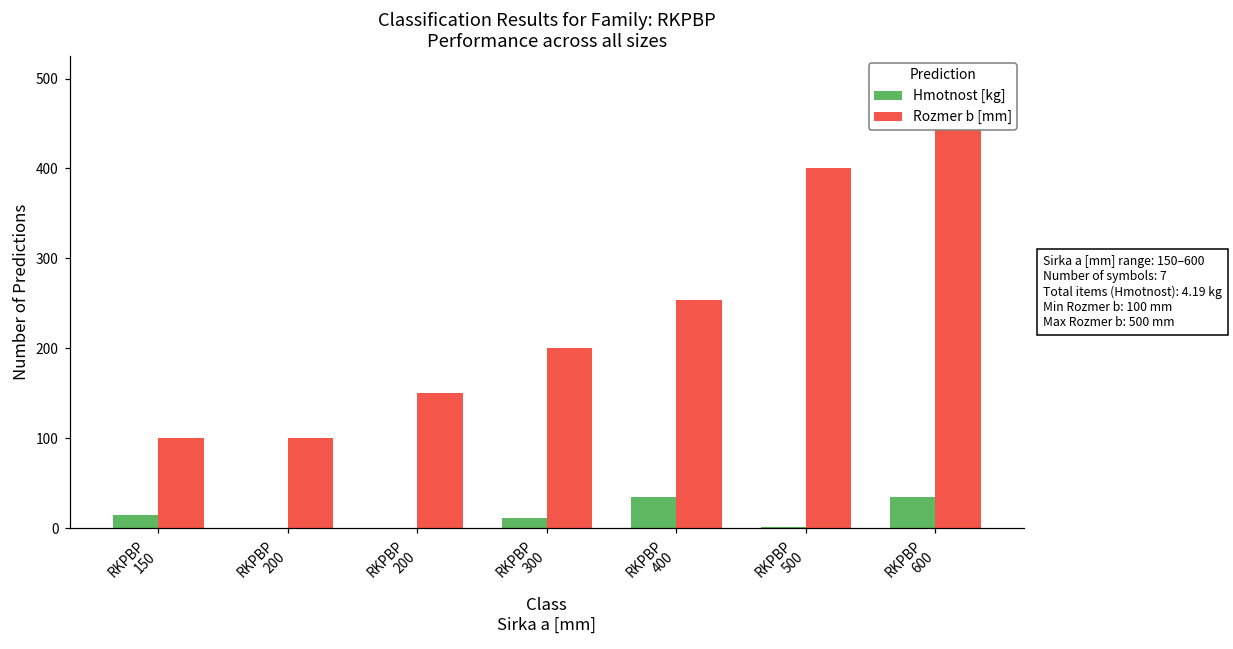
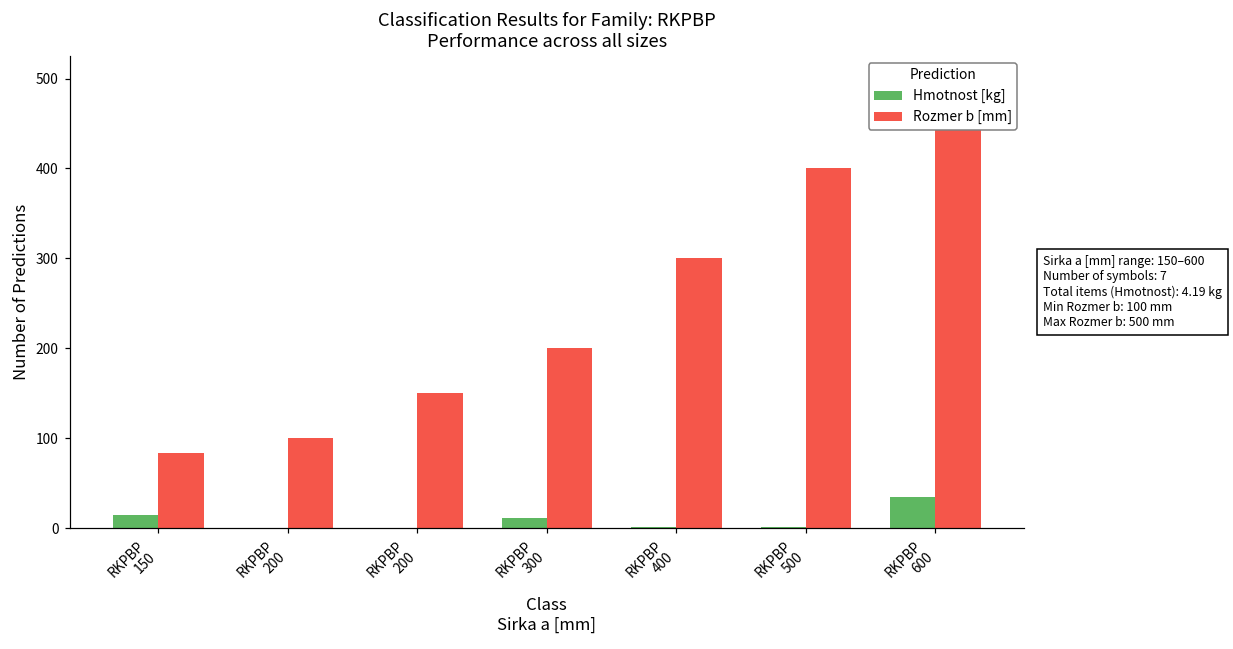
  {
    "Hmotnost [kg]": {
      "RKPBP 150": 10,
      "RKPBP 300": 10,
-     "RKPBP 400": 30,
+     "RKPBP 400": 0,
      "RKPBP 600": 30
    },
    "Rozmer b [mm]": {
-     "RKPBP 150": 100,
+     "RKPBP 150": 80,
      "RKPBP 300": 200,
-     "RKPBP 400": 250,
+     "RKPBP 400": 300,
      "RKPBP 500": 400
    }
  }
